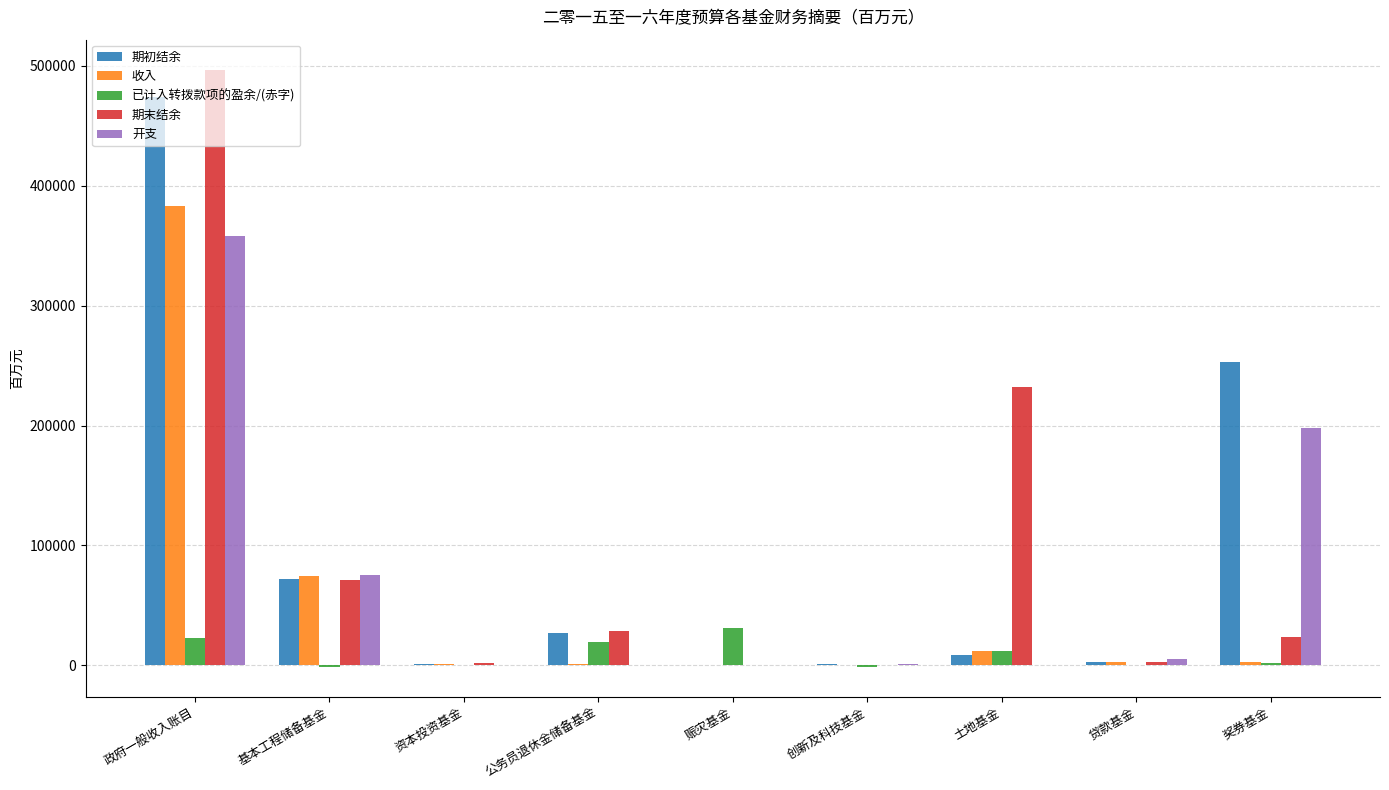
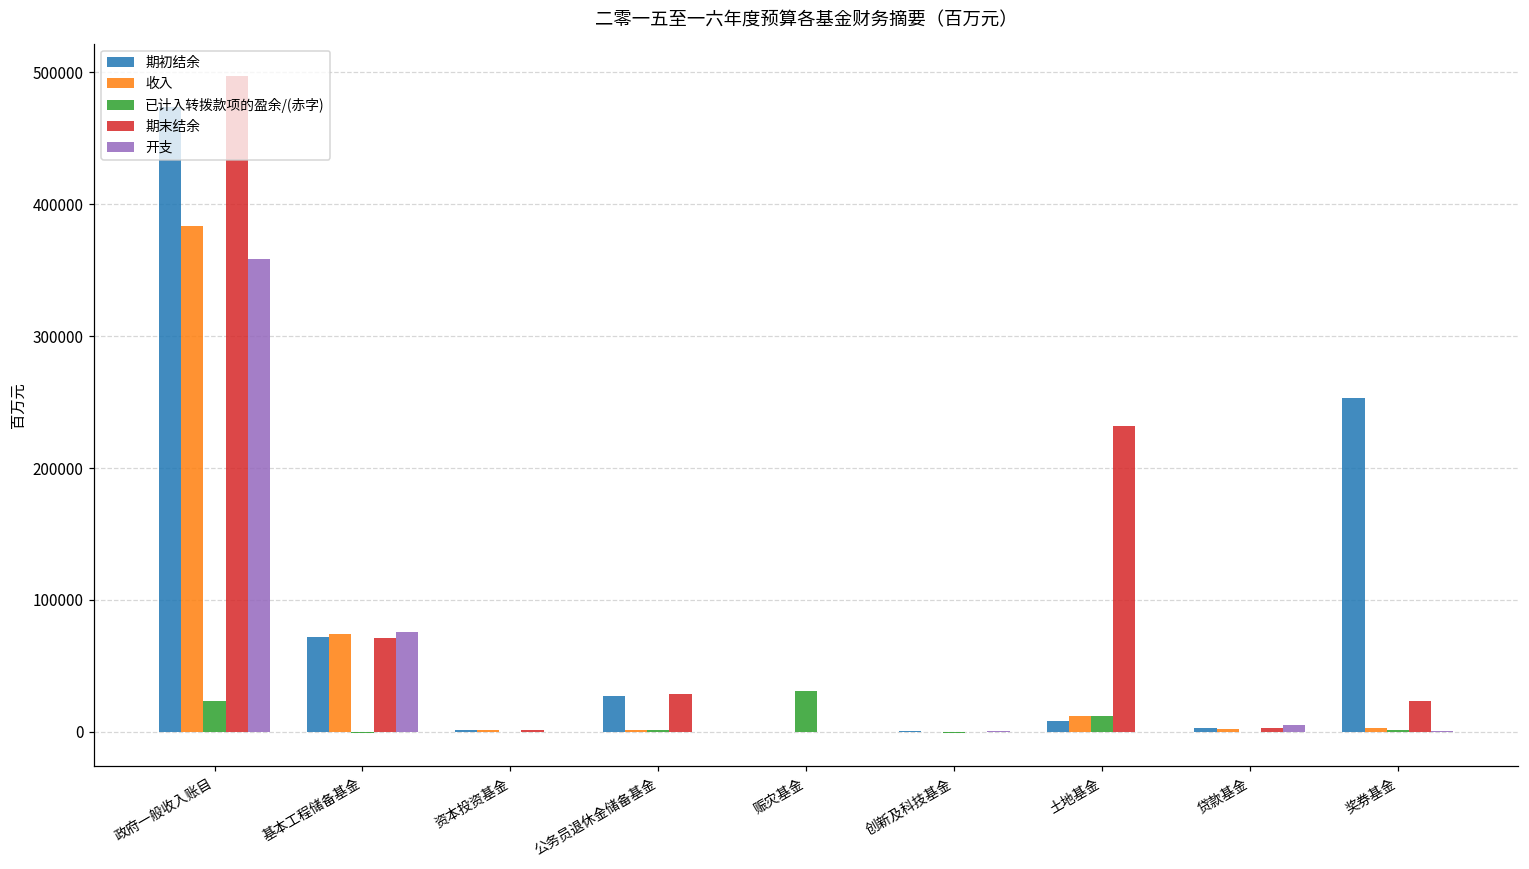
  {
    "期初结余": {
      "基本工程储备基金": 72000,
      "公务员退休金储备基金": 27000,
      "土地基金": 8000,
      "贷款基金": 3000,
      "奖券基金": 253000
    },
    "收入": {
      "政府一般收入账目": 383000,
      "基本工程储备基金": 74000,
      "土地基金": 12000,
      "贷款基金": 3000,
      "奖券基金": 3000
    },
    "已计入转拨款项的盈余/(赤字)": {
      "政府一般收入账目": 23000,
-     "公务员退休金储备基金": 19000,
+     "公务员退休金储备基金": 2000,
      "赈灾基金": 31000,
      "土地基金": 12000
    },
    "期末结余": {
      "基本工程储备基金": 71000,
      "公务员退休金储备基金": 29000,
      "土地基金": 232000,
      "贷款基金": 3000,
      "奖券基金": 23000
    },
    "开支": {
      "政府一般收入账目": 358000,
      "基本工程储备基金": 75000,
      "公务员退休金储备基金": 0,
      "赈灾基金": 0,
      "土地基金": 0,
      "贷款基金": 5000,
-     "奖券基金": 198000
+     "奖券基金": 1000
    }
  }
